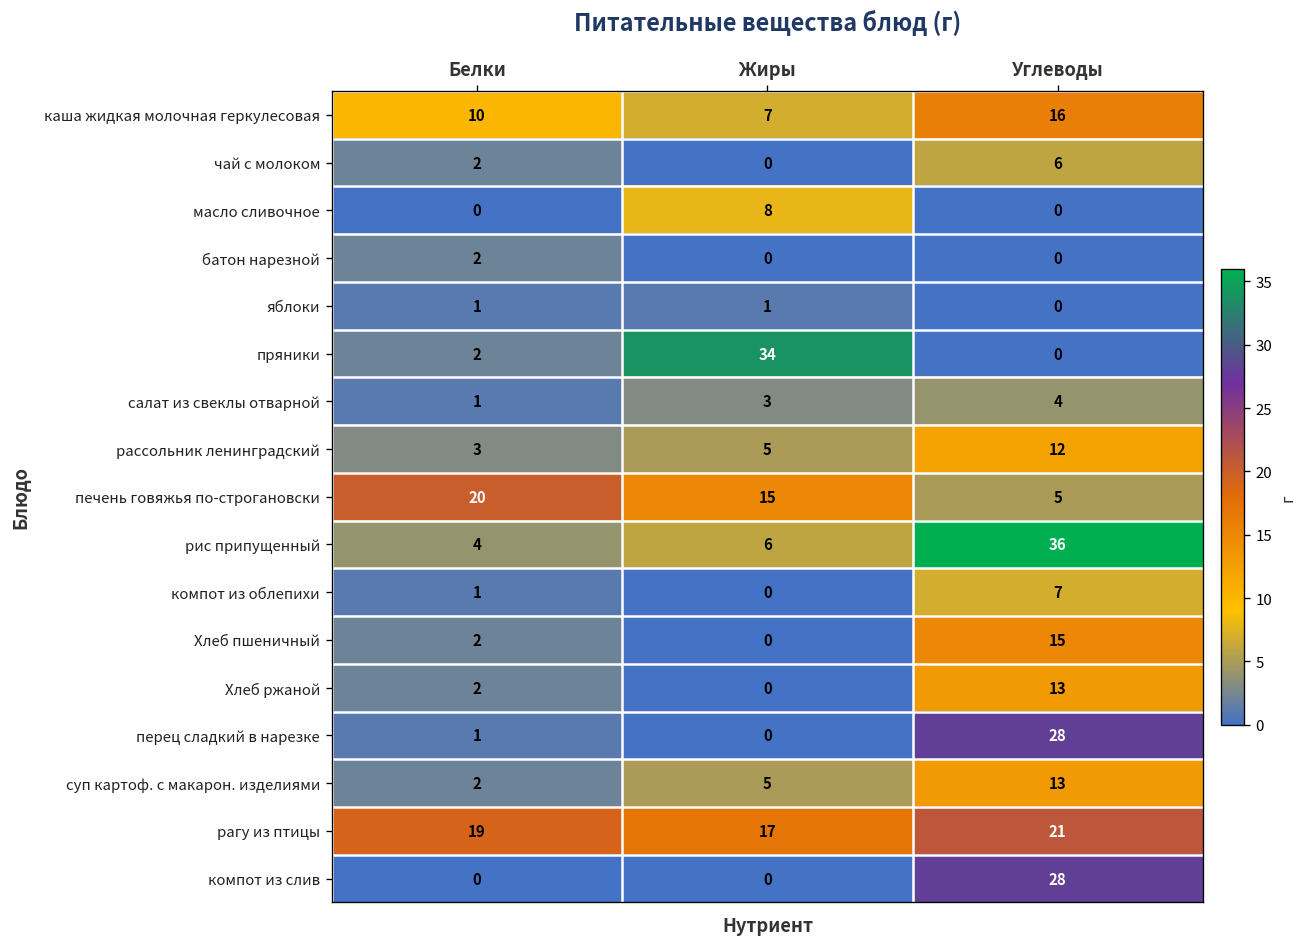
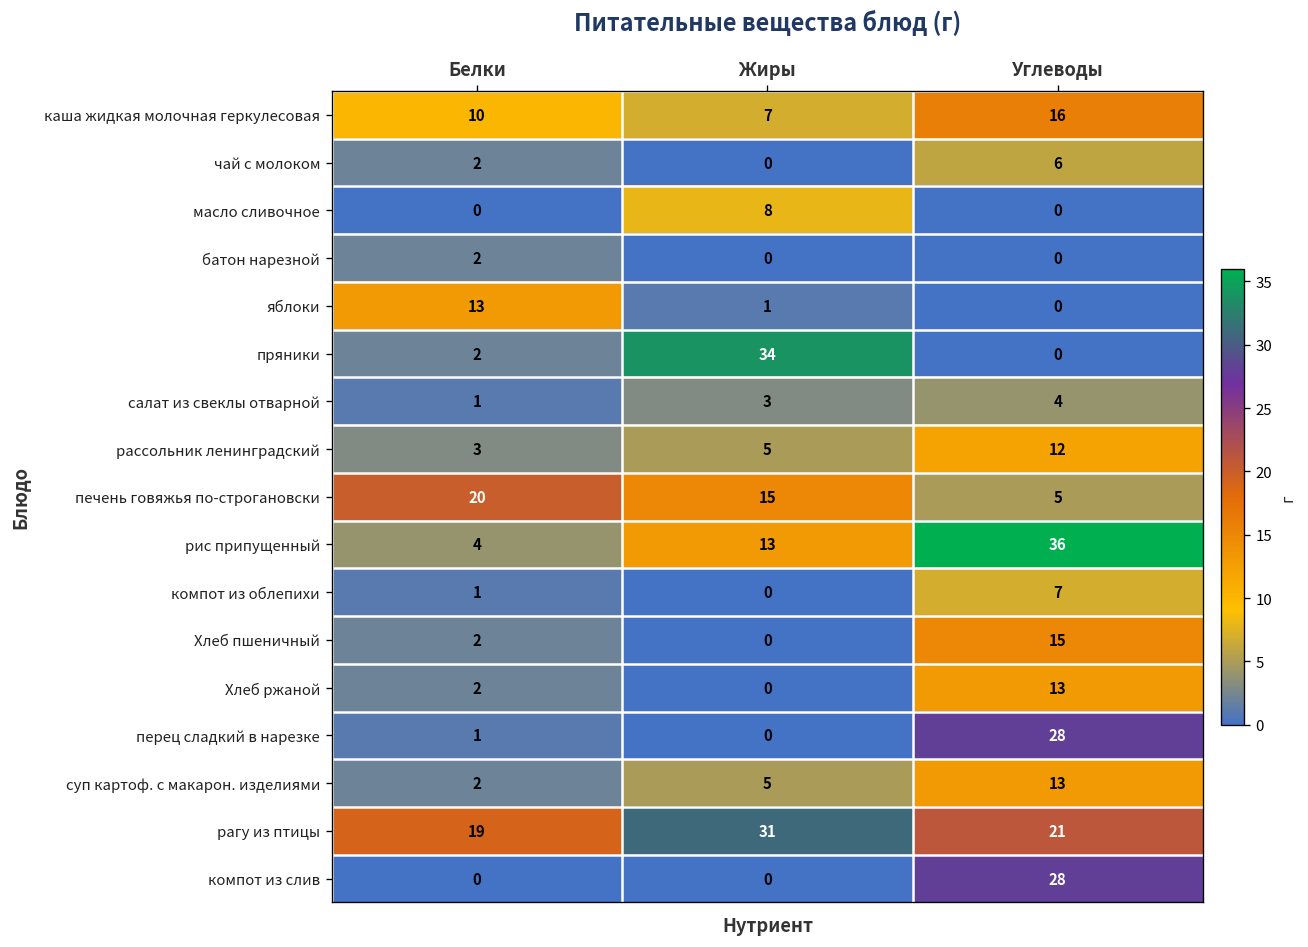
  {
    "каша жидкая молочная геркулесовая": {
      "Белки": 10,
      "Жиры": 7,
      "Углеводы": 16
    },
    "чай с молоком": {
      "Белки": 2,
      "Жиры": 0,
      "Углеводы": 6
    },
    "масло сливочное": {
      "Белки": 0,
      "Жиры": 8,
      "Углеводы": 0
    },
    "батон нарезной": {
      "Белки": 2,
      "Жиры": 0,
      "Углеводы": 0
    },
    "яблоки": {
-     "Белки": 1,
+     "Белки": 13,
      "Жиры": 1,
      "Углеводы": 0
    },
    "пряники": {
      "Белки": 2,
      "Жиры": 34,
      "Углеводы": 0
    },
    "салат из свеклы отварной": {
      "Белки": 1,
      "Жиры": 3,
      "Углеводы": 4
    },
    "рассольник ленинградский": {
      "Белки": 3,
      "Жиры": 5,
      "Углеводы": 12
    },
    "печень говяжья по-строгановски": {
      "Белки": 20,
      "Жиры": 15,
      "Углеводы": 5
    },
    "рис припущенный": {
      "Белки": 4,
-     "Жиры": 6,
+     "Жиры": 13,
      "Углеводы": 36
    },
    "компот из облепихи": {
      "Белки": 1,
      "Жиры": 0,
      "Углеводы": 7
    },
    "Хлеб пшеничный": {
      "Белки": 2,
      "Жиры": 0,
      "Углеводы": 15
    },
    "Хлеб ржаной": {
      "Белки": 2,
      "Жиры": 0,
      "Углеводы": 13
    },
    "перец сладкий в нарезке": {
      "Белки": 1,
      "Жиры": 0,
      "Углеводы": 28
    },
    "суп картоф. с макарон. изделиями": {
      "Белки": 2,
      "Жиры": 5,
      "Углеводы": 13
    },
    "рагу из птицы": {
      "Белки": 19,
-     "Жиры": 17,
+     "Жиры": 31,
      "Углеводы": 21
    },
    "компот из слив": {
      "Белки": 0,
      "Жиры": 0,
      "Углеводы": 28
    }
  }
